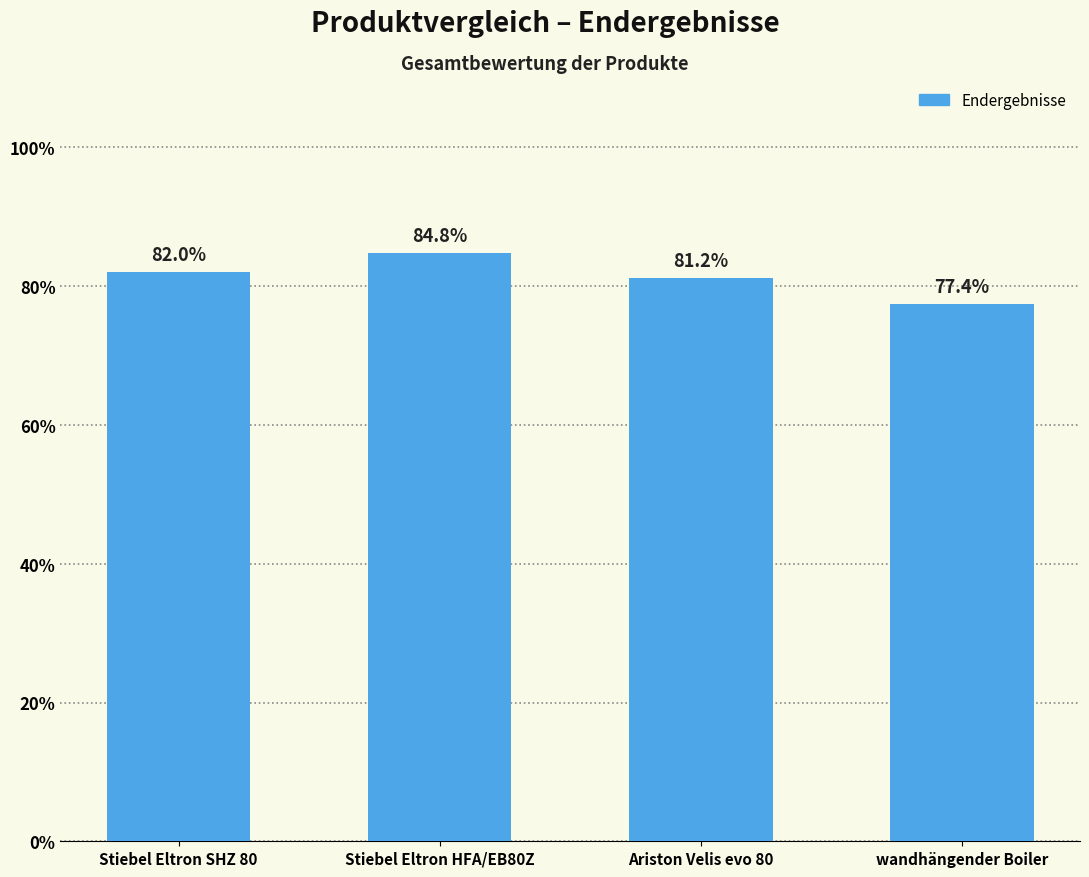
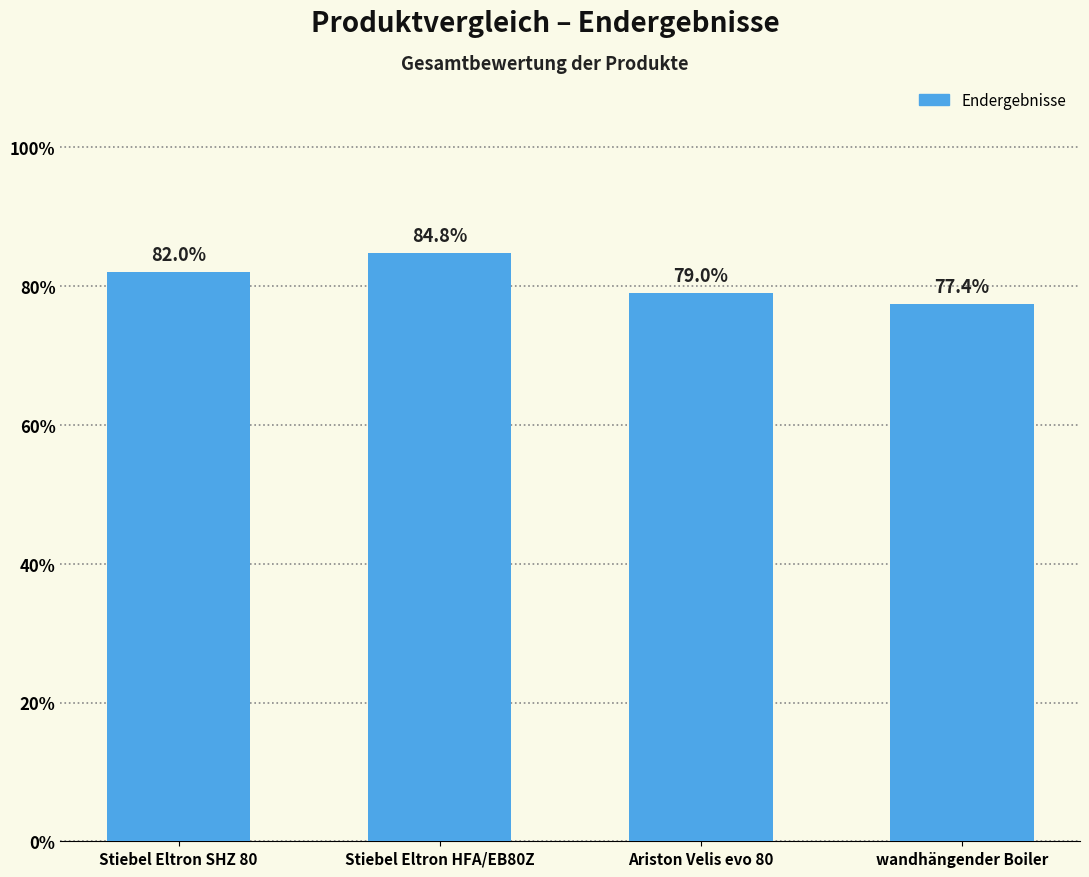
  {
    "Stiebel Eltron SHZ 80": "82.0%",
    "Stiebel Eltron HFA/EB80Z": "84.8%",
-   "Ariston Velis evo 80": "81.2%",
+   "Ariston Velis evo 80": "79.0%",
    "wandhängender Boiler": "77.4%"
  }
